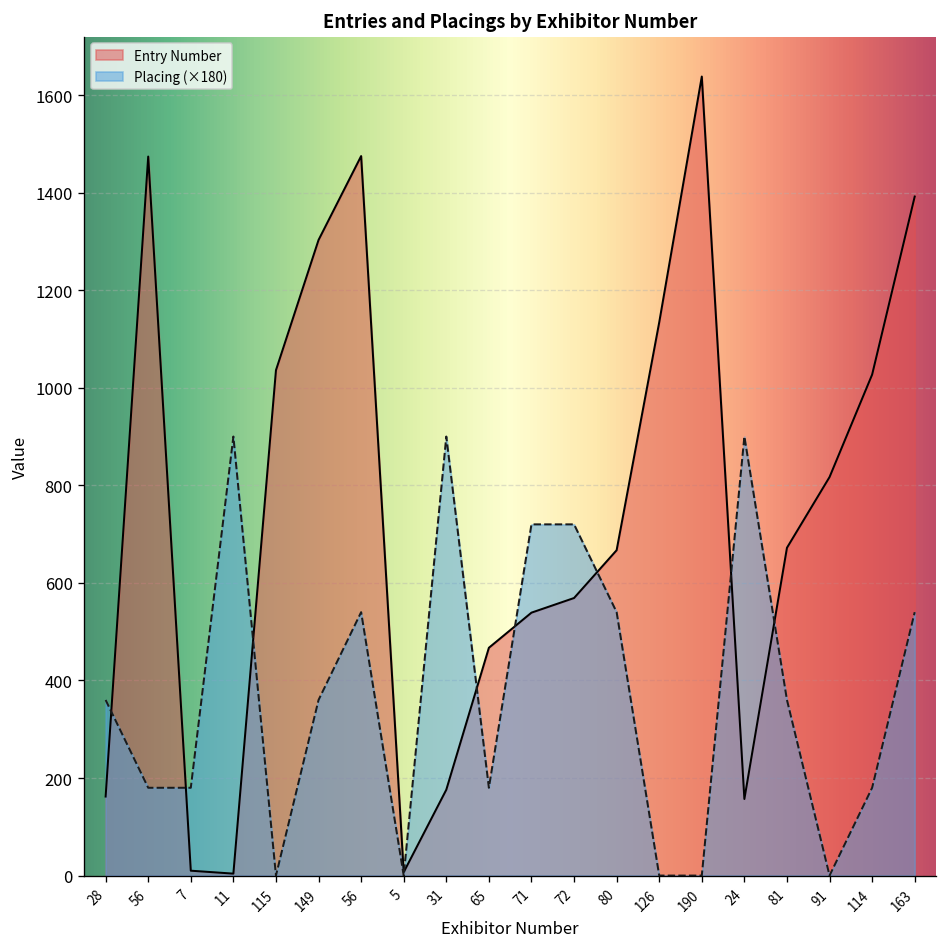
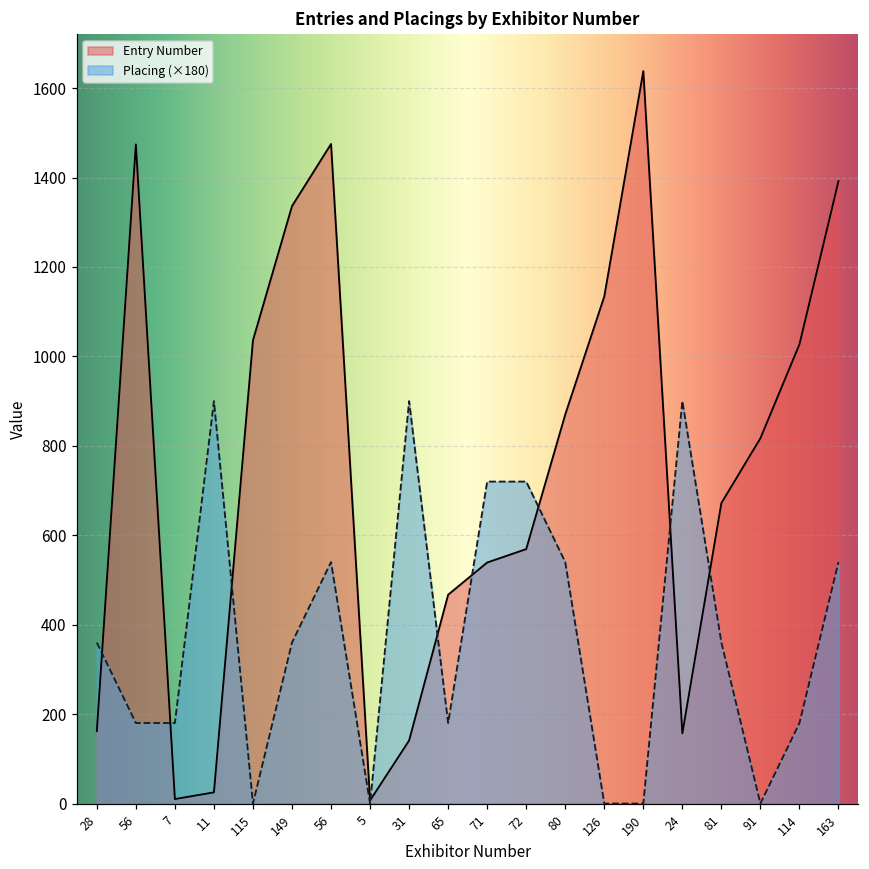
  {
    "Entry Number": {
      "28": 160,
      "7": 10,
-     "11": 0,
+     "11": 30,
      "115": 1040,
-     "149": 1300,
+     "149": 1340,
      "5": 10,
-     "31": 180,
+     "31": 140,
      "65": 470,
      "71": 540,
      "72": 570,
-     "80": 670,
+     "80": 870,
      "126": 1130,
      "190": 1640,
      "24": 160,
      "81": 670,
      "91": 820,
      "114": 1030,
      "163": 1390
    },
    "Placing (×180)": {
      "28": 360,
      "7": 180,
      "11": 900,
      "115": 0,
      "149": 360,
      "5": 0,
      "31": 900,
      "65": 180,
      "71": 720,
      "72": 720,
      "80": 540,
      "126": 0,
      "190": 0,
      "24": 900,
      "81": 360,
      "91": 0,
      "114": 180,
      "163": 540
    }
  }
